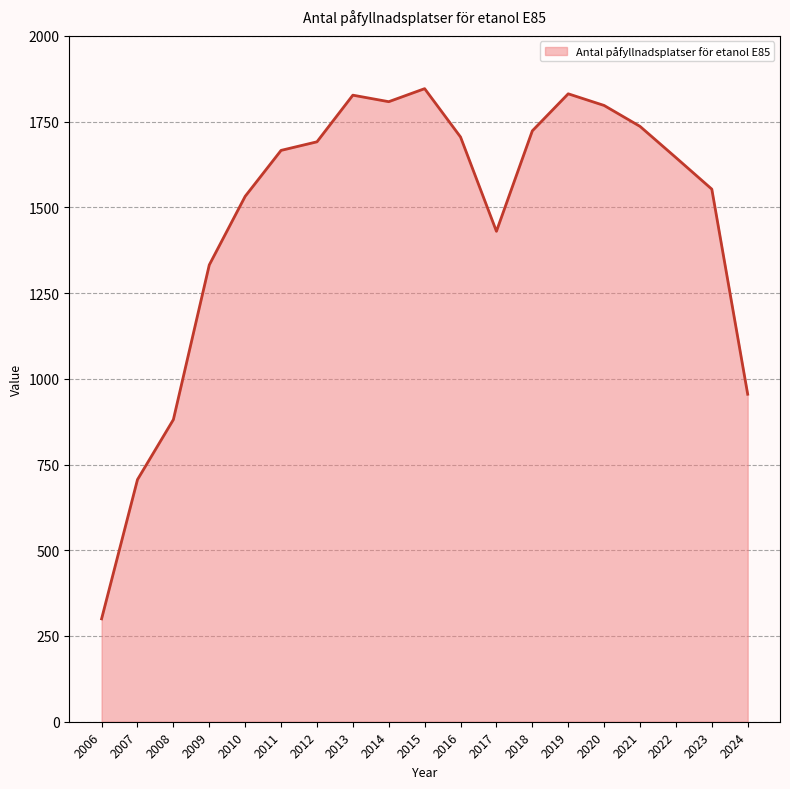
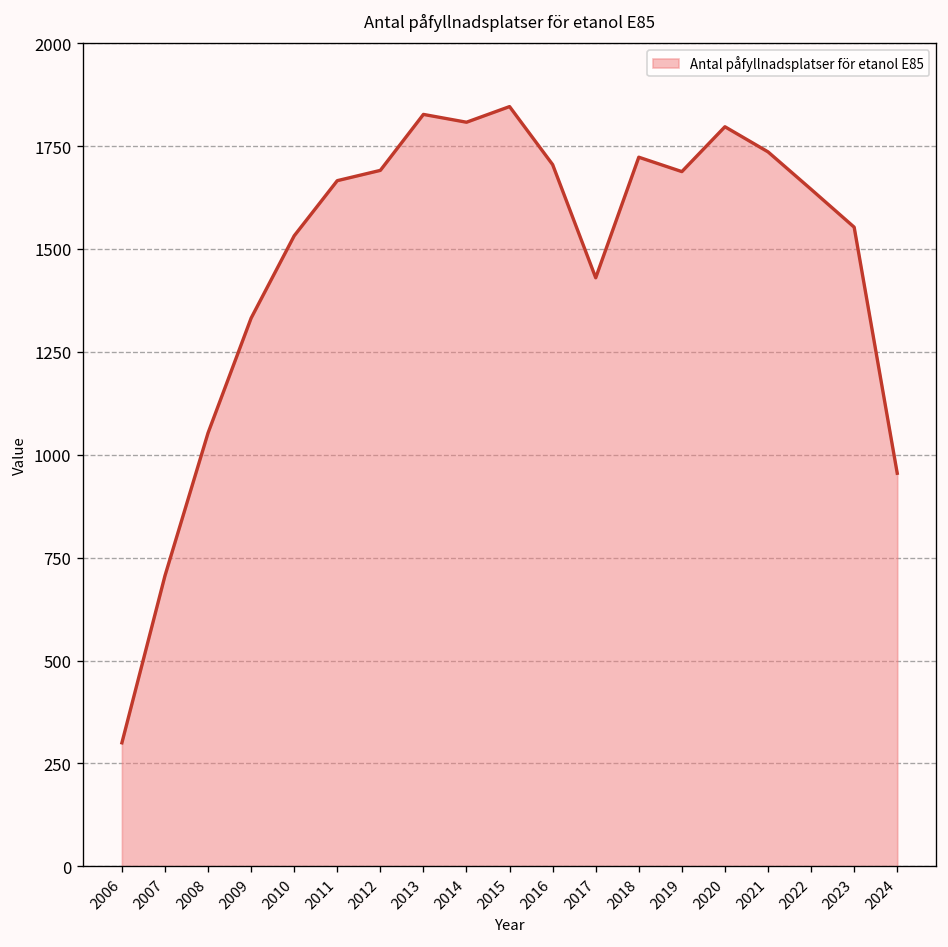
  {
    "2006": 300,
    "2007": 710,
-   "2008": 880,
+   "2008": 1050,
    "2009": 1330,
    "2010": 1530,
    "2011": 1670,
    "2012": 1690,
    "2013": 1830,
    "2014": 1810,
    "2015": 1850,
    "2016": 1710,
    "2017": 1430,
    "2018": 1720,
-   "2019": 1830,
+   "2019": 1690,
    "2020": 1800,
    "2021": 1740,
    "2022": 1650,
    "2023": 1550,
    "2024": 960
  }
